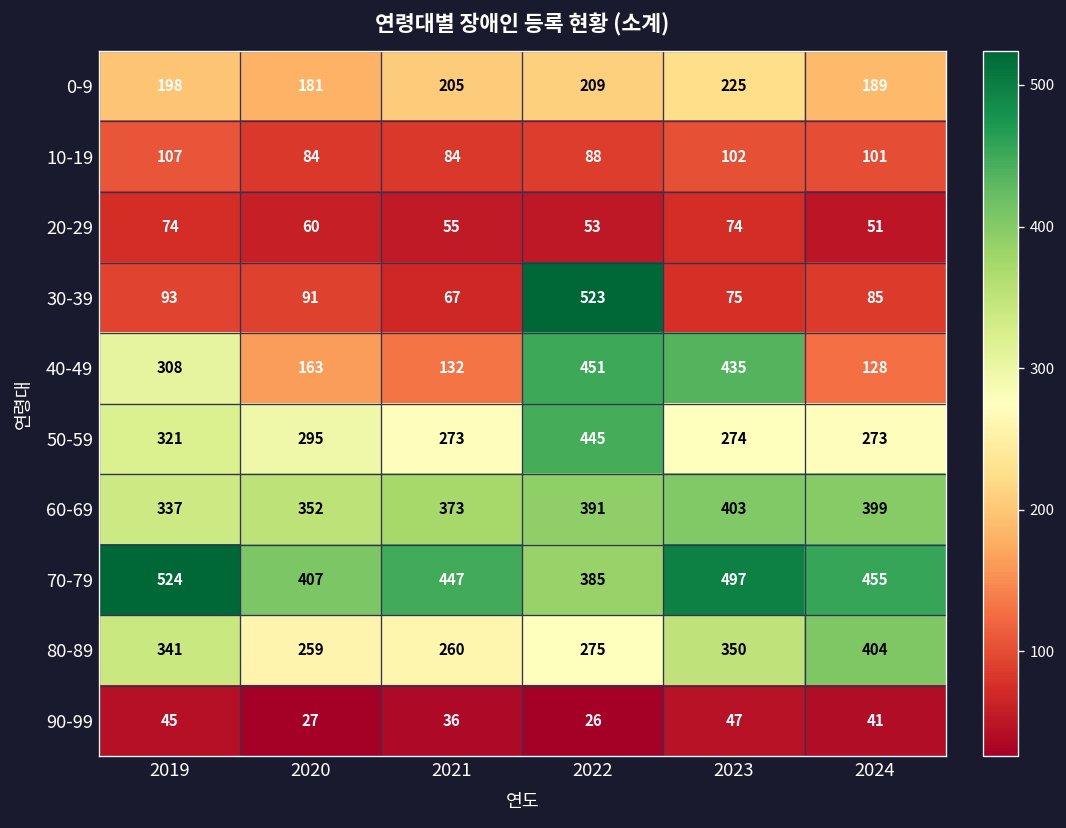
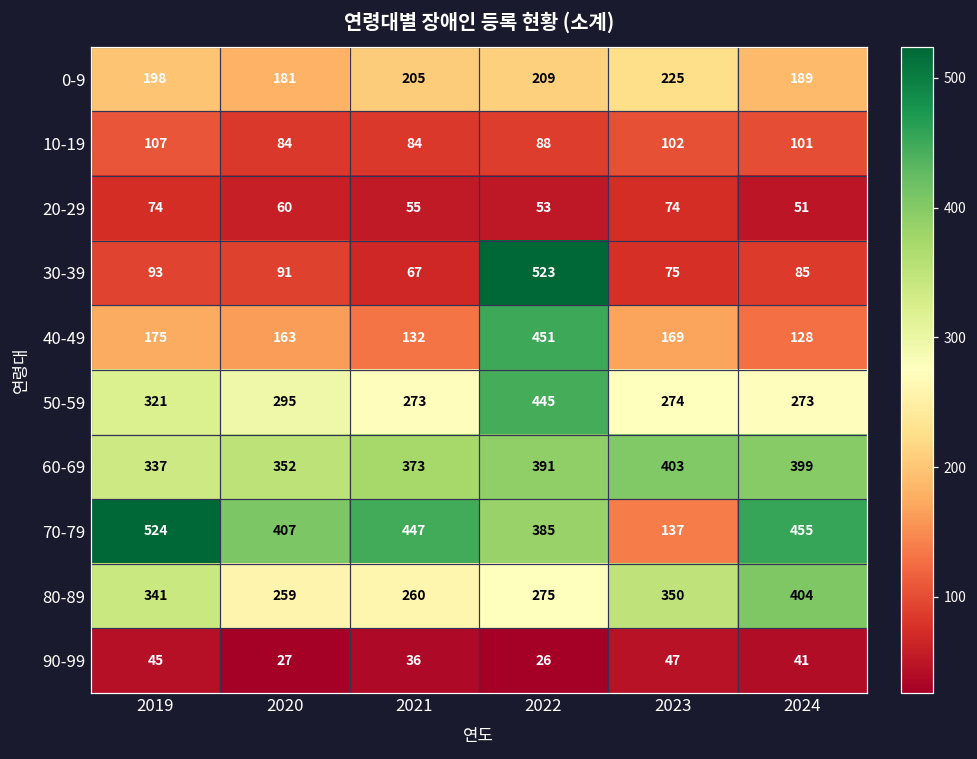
  {
    "0-9": {
      "2019": 198,
      "2020": 181,
      "2021": 205,
      "2022": 209,
      "2023": 225,
      "2024": 189
    },
    "10-19": {
      "2019": 107,
      "2020": 84,
      "2021": 84,
      "2022": 88,
      "2023": 102,
      "2024": 101
    },
    "20-29": {
      "2019": 74,
      "2020": 60,
      "2021": 55,
      "2022": 53,
      "2023": 74,
      "2024": 51
    },
    "30-39": {
      "2019": 93,
      "2020": 91,
      "2021": 67,
      "2022": 523,
      "2023": 75,
      "2024": 85
    },
    "40-49": {
-     "2019": 308,
+     "2019": 175,
      "2020": 163,
      "2021": 132,
      "2022": 451,
-     "2023": 435,
+     "2023": 169,
      "2024": 128
    },
    "50-59": {
      "2019": 321,
      "2020": 295,
      "2021": 273,
      "2022": 445,
      "2023": 274,
      "2024": 273
    },
    "60-69": {
      "2019": 337,
      "2020": 352,
      "2021": 373,
      "2022": 391,
      "2023": 403,
      "2024": 399
    },
    "70-79": {
      "2019": 524,
      "2020": 407,
      "2021": 447,
      "2022": 385,
-     "2023": 497,
+     "2023": 137,
      "2024": 455
    },
    "80-89": {
      "2019": 341,
      "2020": 259,
      "2021": 260,
      "2022": 275,
      "2023": 350,
      "2024": 404
    },
    "90-99": {
      "2019": 45,
      "2020": 27,
      "2021": 36,
      "2022": 26,
      "2023": 47,
      "2024": 41
    }
  }
